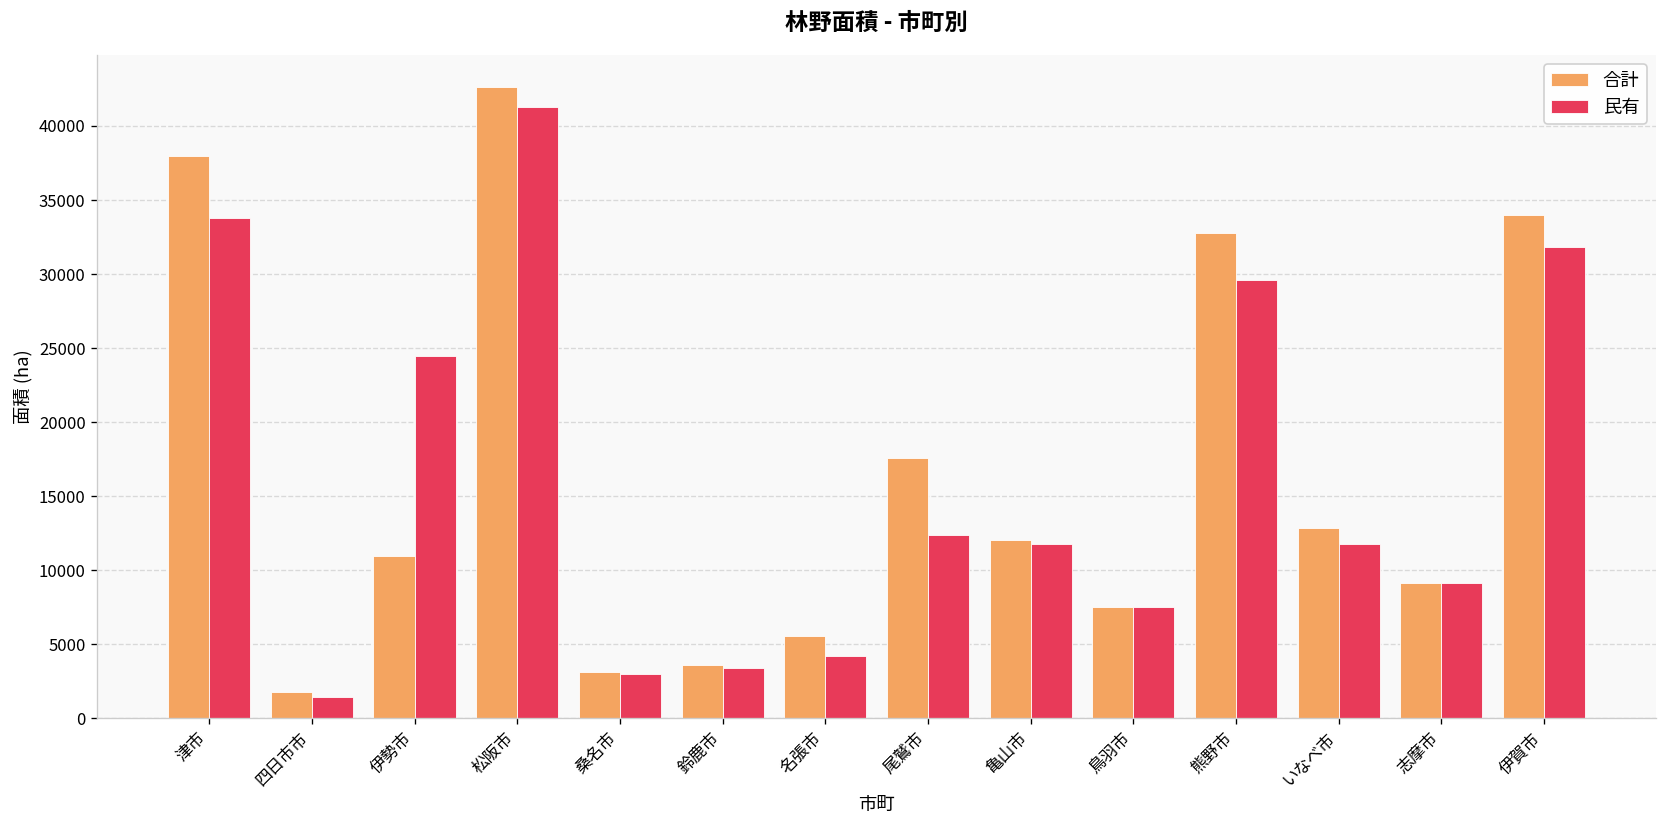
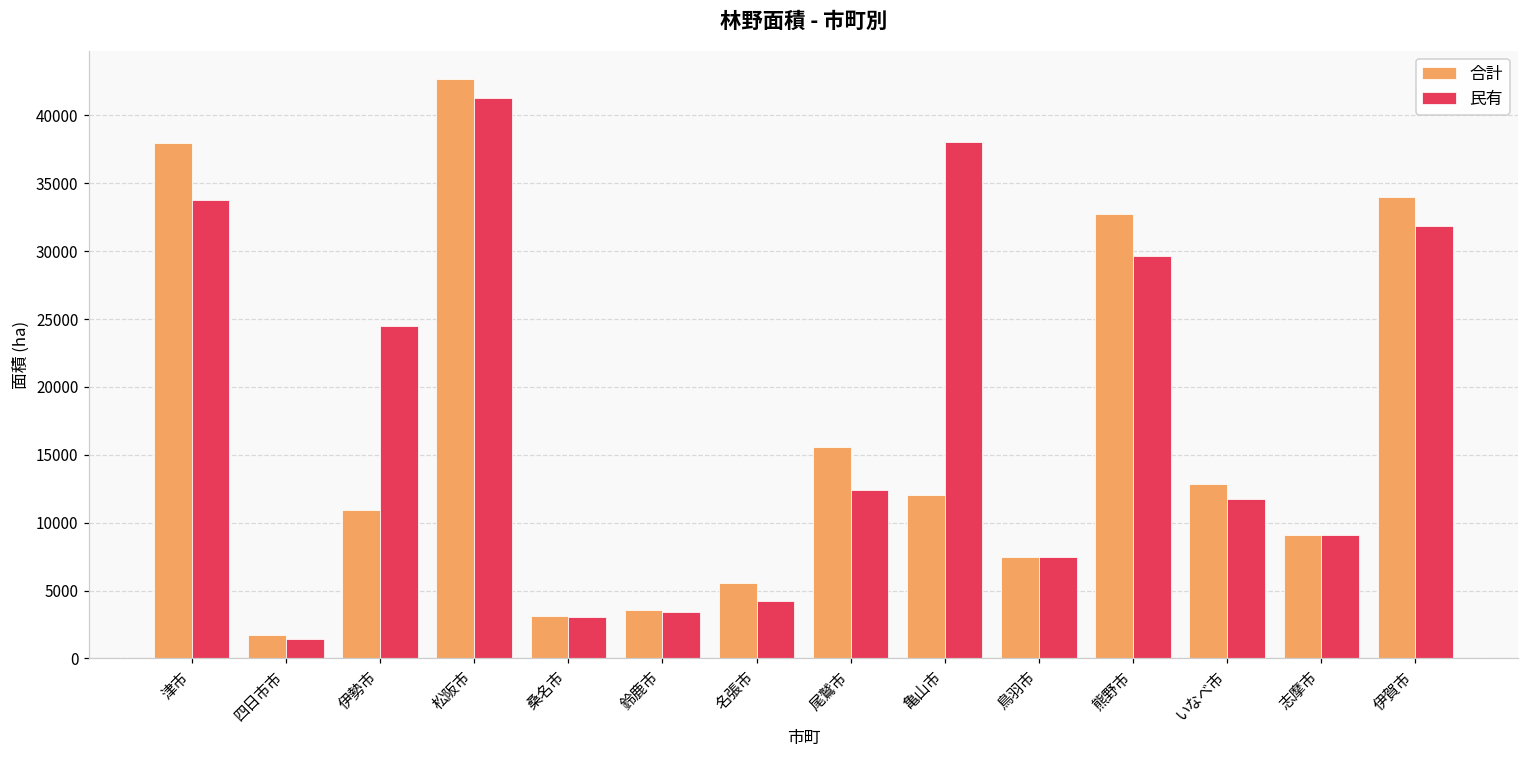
  {
    "合計": {
      "津市": 37900,
      "四日市市": 1800,
      "伊勢市": 11000,
      "松阪市": 42700,
      "桑名市": 3100,
      "鈴鹿市": 3600,
      "名張市": 5500,
-     "尾鷲市": 17600,
+     "尾鷲市": 15600,
      "亀山市": 12100,
      "鳥羽市": 7500,
      "熊野市": 32800,
      "いなべ市": 12800,
      "志摩市": 9100,
      "伊賀市": 34000
    },
    "民有": {
      "津市": 33800,
      "四日市市": 1400,
      "伊勢市": 24500,
      "松阪市": 41300,
      "桑名市": 3000,
      "鈴鹿市": 3400,
      "名張市": 4200,
      "尾鷲市": 12400,
-     "亀山市": 11700,
+     "亀山市": 38000,
      "鳥羽市": 7500,
      "熊野市": 29600,
      "いなべ市": 11800,
      "志摩市": 9100,
      "伊賀市": 31800
    }
  }
